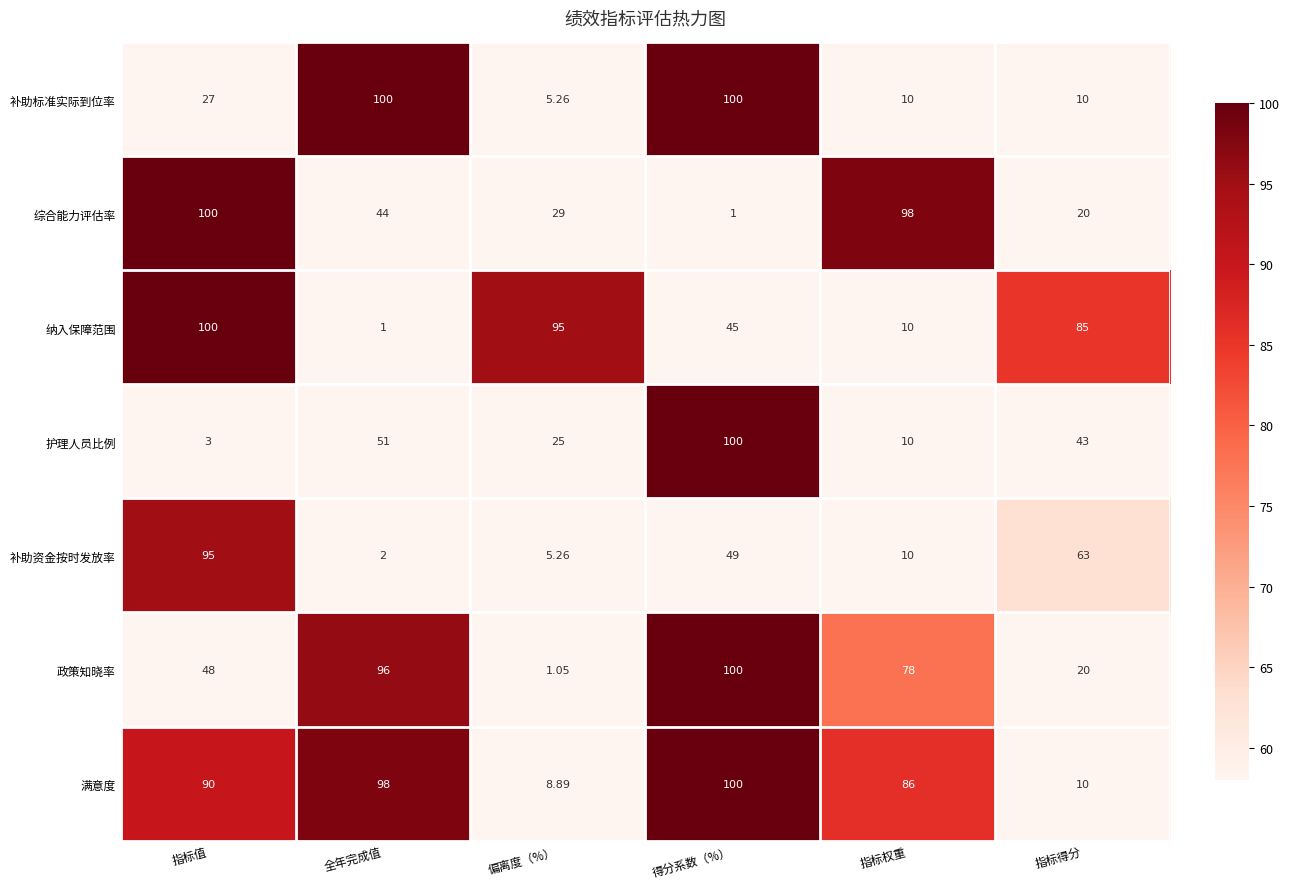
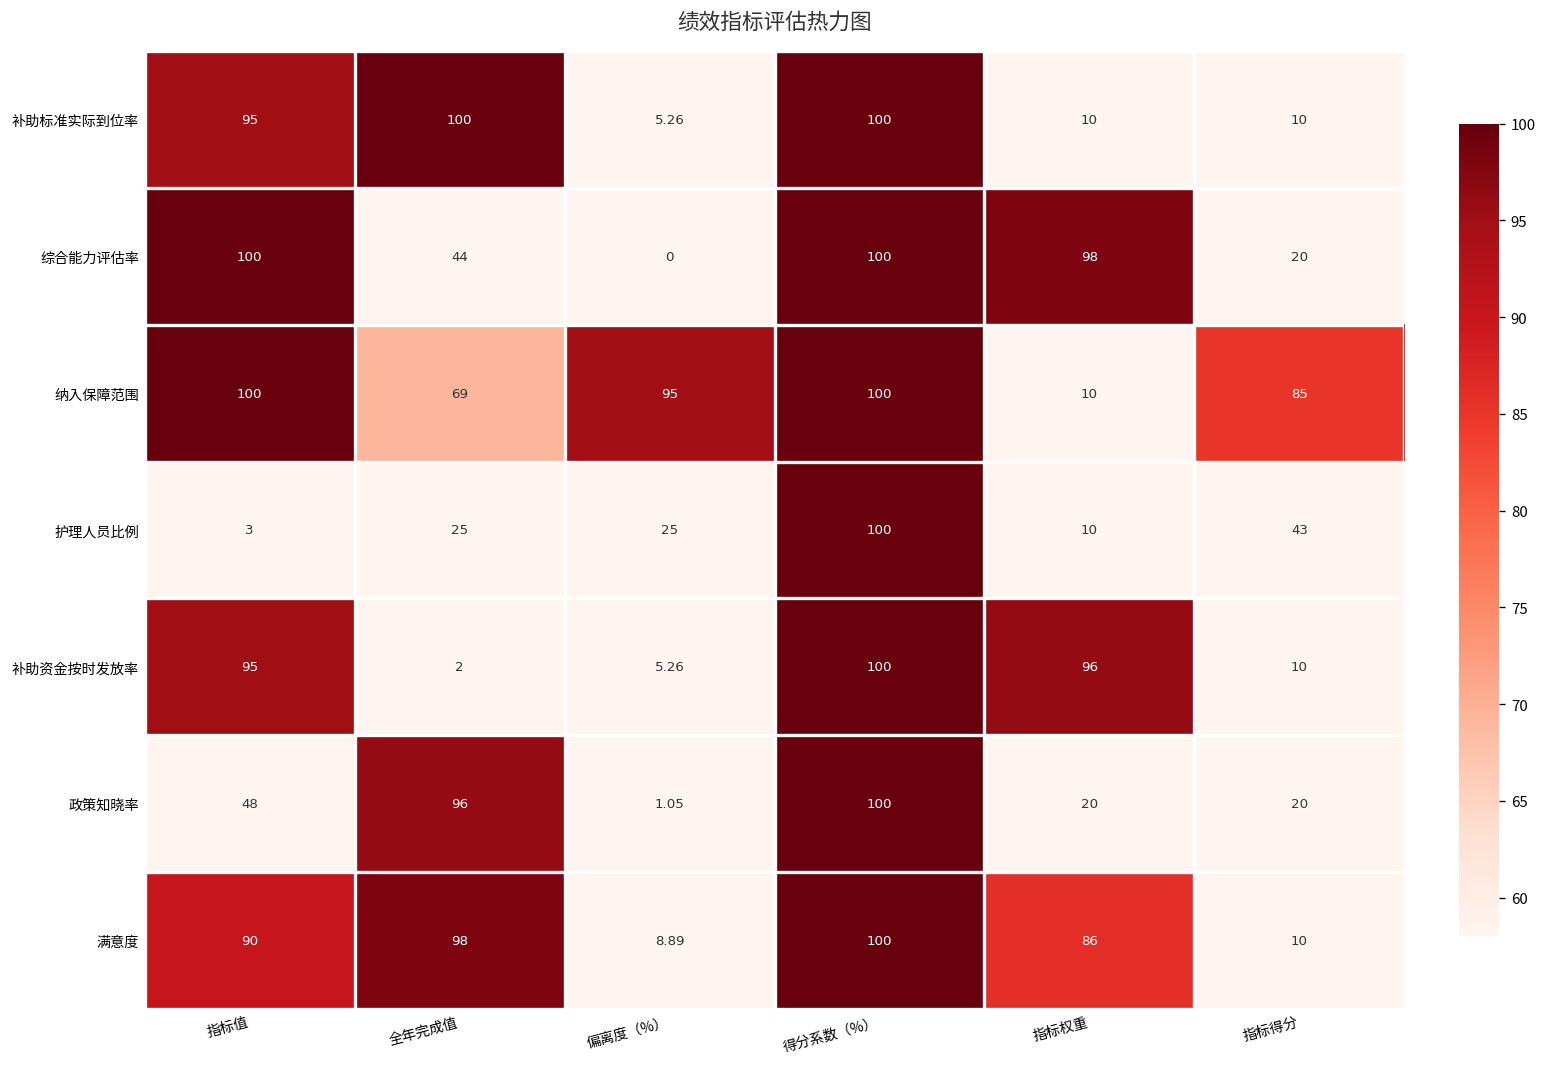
  {
    "补助标准实际到位率": {
-     "指标值": 27,
+     "指标值": 95,
      "全年完成值": 100,
      "偏离度（%）": 5.26,
      "得分系数（%）": 100,
      "指标权重": 10,
      "指标得分": 10
    },
    "综合能力评估率": {
      "指标值": 100,
      "全年完成值": 44,
-     "偏离度（%）": 29,
-     "得分系数（%）": 1,
+     "偏离度（%）": 0,
+     "得分系数（%）": 100,
      "指标权重": 98,
      "指标得分": 20
    },
    "纳入保障范围": {
      "指标值": 100,
-     "全年完成值": 1,
+     "全年完成值": 69,
      "偏离度（%）": 95,
-     "得分系数（%）": 45,
+     "得分系数（%）": 100,
      "指标权重": 10,
      "指标得分": 85
    },
    "护理人员比例": {
      "指标值": 3,
-     "全年完成值": 51,
+     "全年完成值": 25,
      "偏离度（%）": 25,
      "得分系数（%）": 100,
      "指标权重": 10,
      "指标得分": 43
    },
    "补助资金按时发放率": {
      "指标值": 95,
      "全年完成值": 2,
      "偏离度（%）": 5.26,
-     "得分系数（%）": 49,
-     "指标权重": 10,
-     "指标得分": 63
+     "得分系数（%）": 100,
+     "指标权重": 96,
+     "指标得分": 10
    },
    "政策知晓率": {
      "指标值": 48,
      "全年完成值": 96,
      "偏离度（%）": 1.05,
      "得分系数（%）": 100,
-     "指标权重": 78,
+     "指标权重": 20,
      "指标得分": 20
    },
    "满意度": {
      "指标值": 90,
      "全年完成值": 98,
      "偏离度（%）": 8.89,
      "得分系数（%）": 100,
      "指标权重": 86,
      "指标得分": 10
    }
  }
